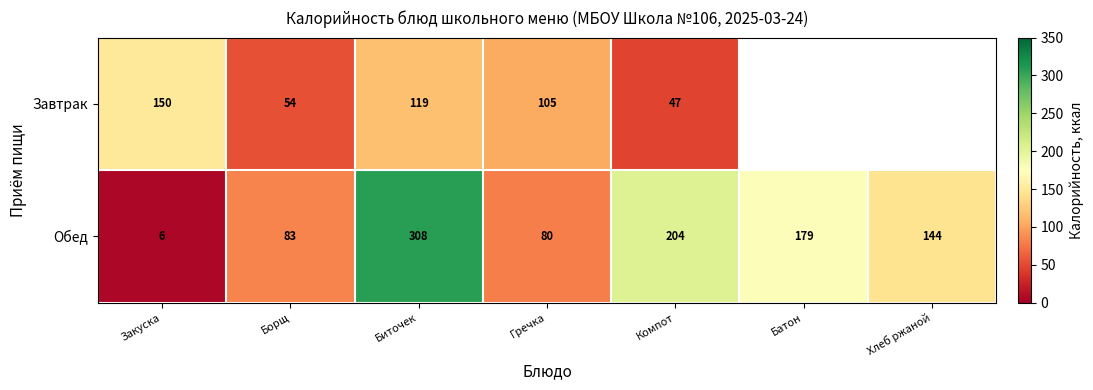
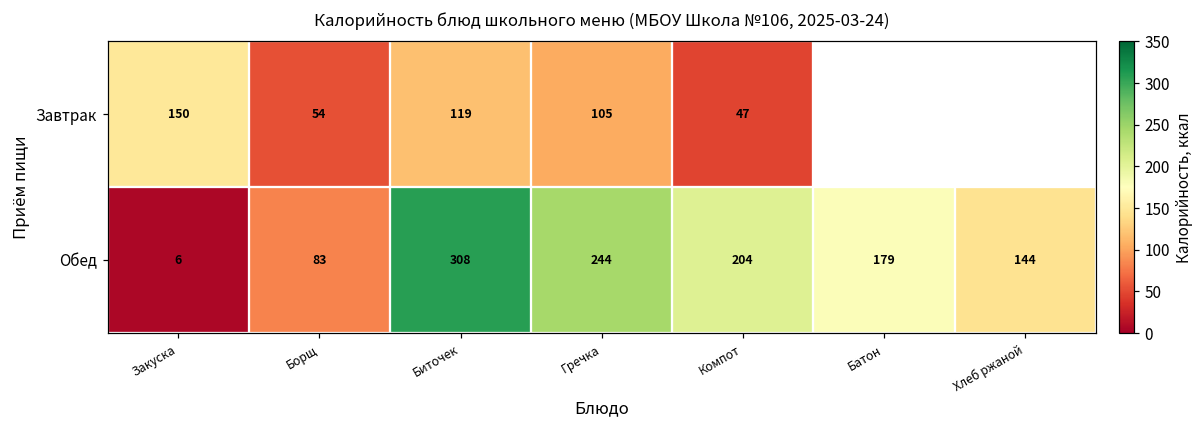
  {
    "Завтрак": {
      "Закуска": 150,
      "Борщ": 54,
      "Биточек": 119,
      "Гречка": 105,
      "Компот": 47
    },
    "Обед": {
      "Закуска": 6,
      "Борщ": 83,
      "Биточек": 308,
-     "Гречка": 80,
+     "Гречка": 244,
      "Компот": 204,
      "Батон": 179,
      "Хлеб ржаной": 144
    }
  }
